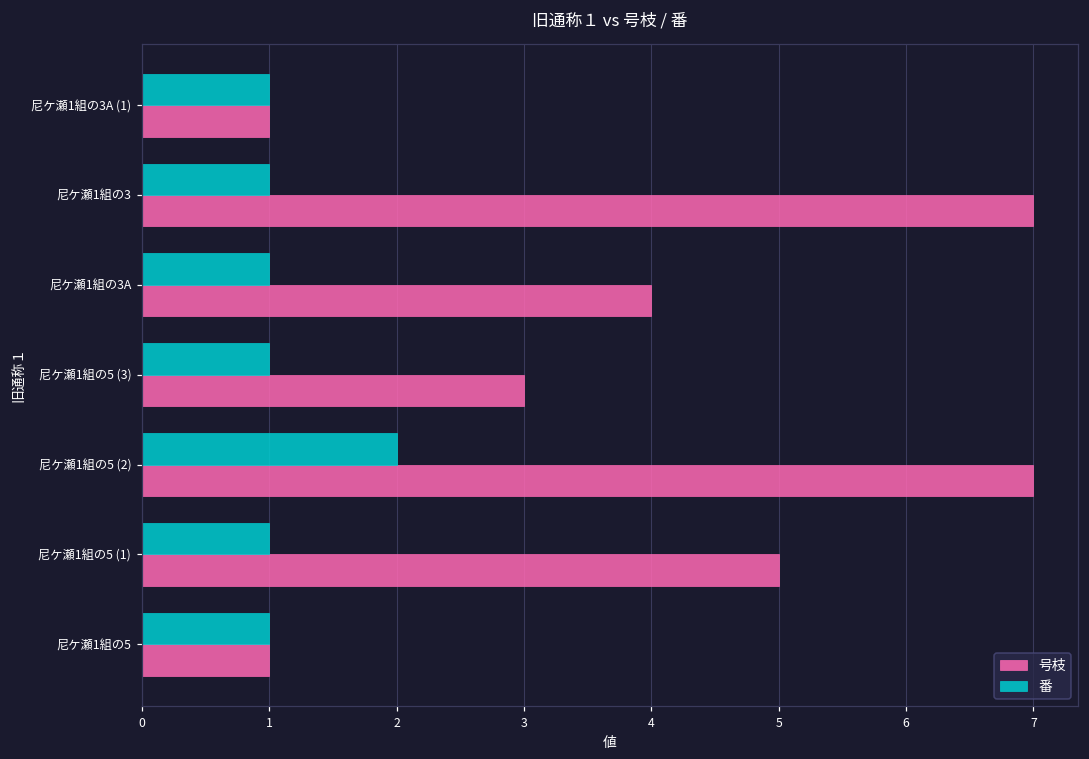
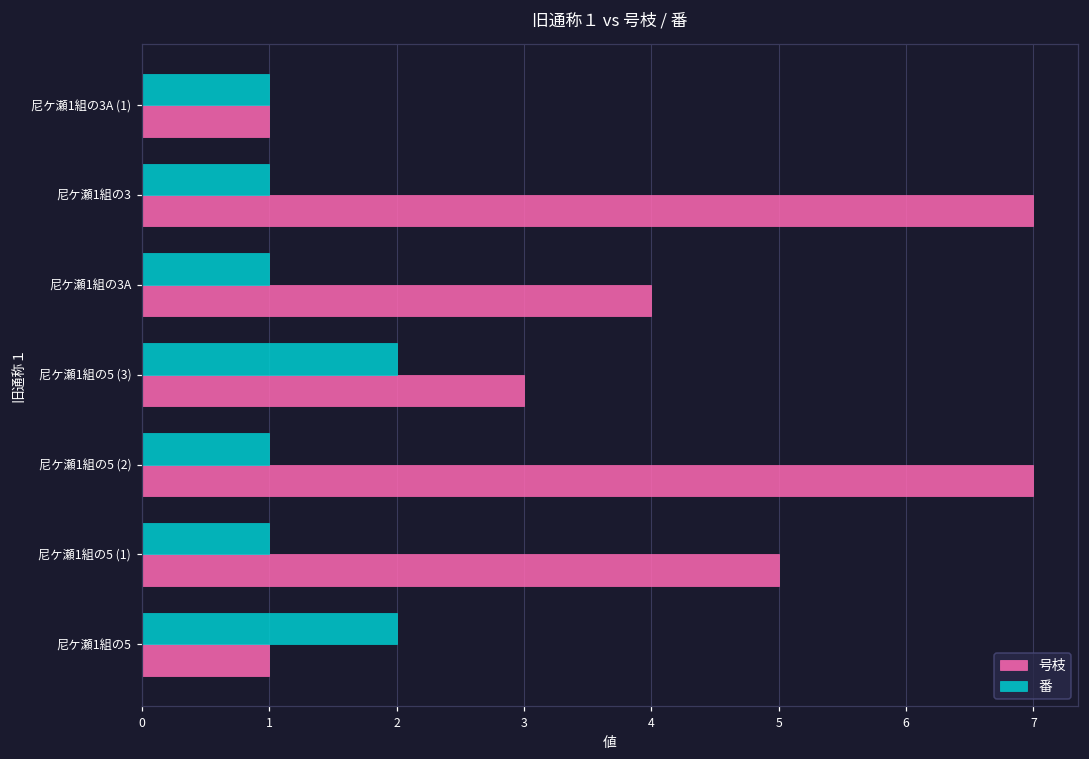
  {
    "号枝": {
      "尼ケ瀬1組の3A (1)": 1,
      "尼ケ瀬1組の3": 7,
      "尼ケ瀬1組の3A": 4,
      "尼ケ瀬1組の5 (3)": 3,
      "尼ケ瀬1組の5 (2)": 7,
      "尼ケ瀬1組の5 (1)": 5,
      "尼ケ瀬1組の5": 1
    },
    "番": {
      "尼ケ瀬1組の3A (1)": 1,
      "尼ケ瀬1組の3": 1,
      "尼ケ瀬1組の3A": 1,
-     "尼ケ瀬1組の5 (3)": 1,
-     "尼ケ瀬1組の5 (2)": 2,
+     "尼ケ瀬1組の5 (3)": 2,
+     "尼ケ瀬1組の5 (2)": 1,
      "尼ケ瀬1組の5 (1)": 1,
-     "尼ケ瀬1組の5": 1
+     "尼ケ瀬1組の5": 2
    }
  }
